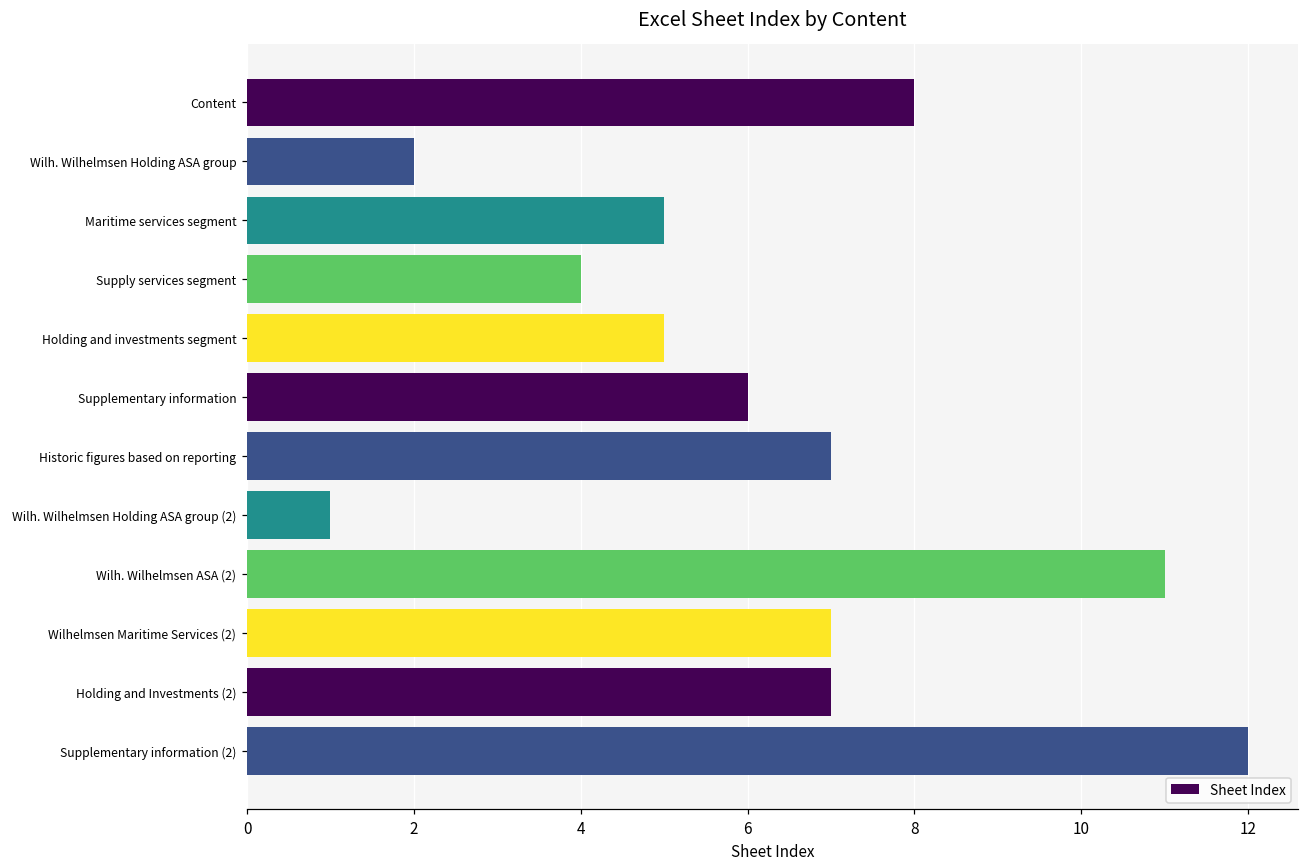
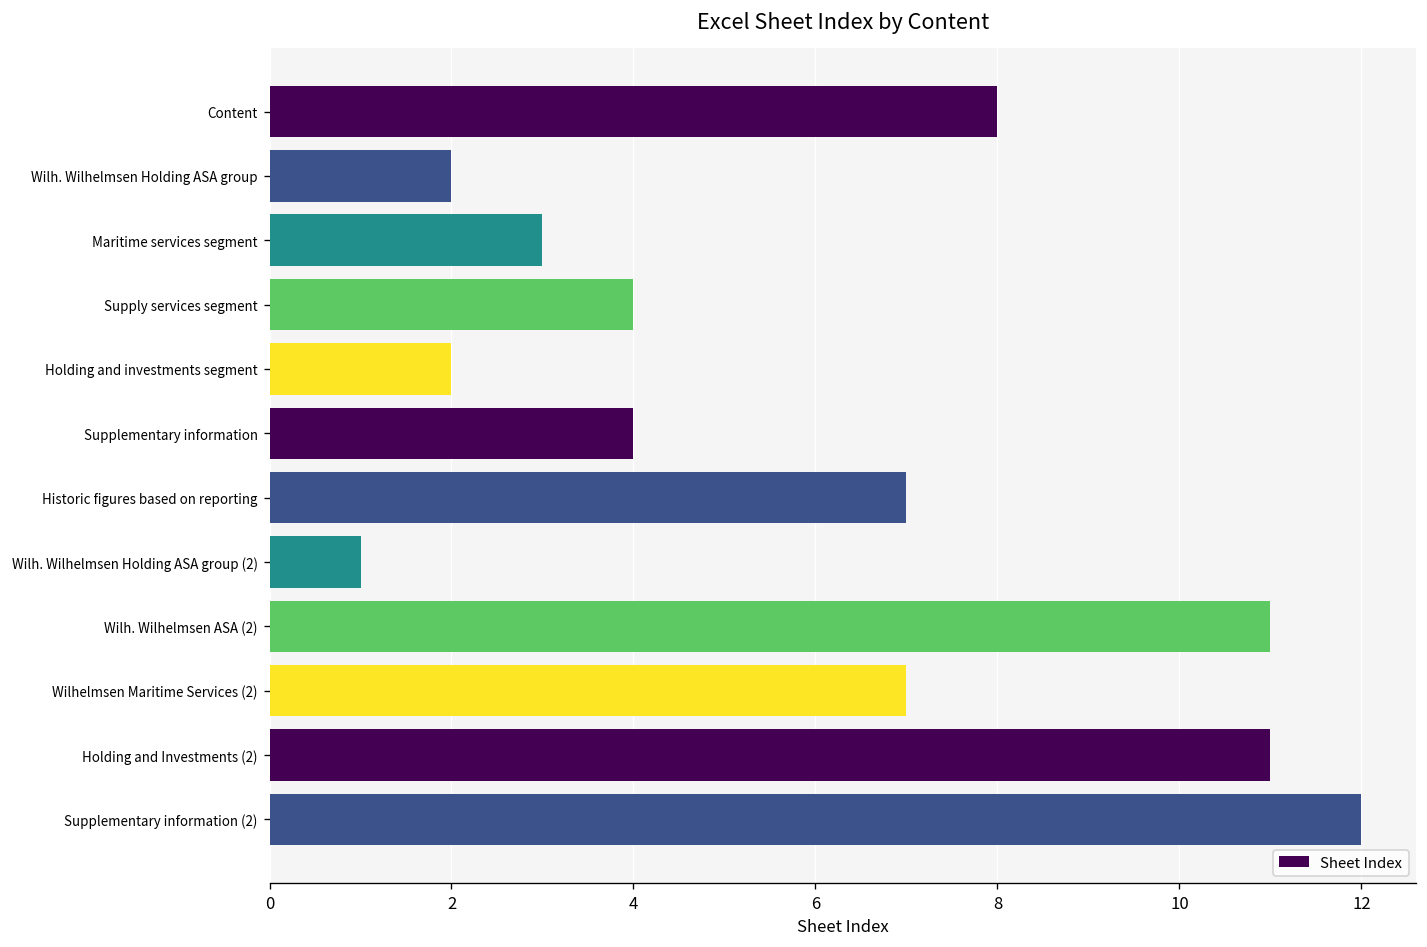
  {
    "Content": 8,
    "Wilh. Wilhelmsen Holding ASA group": 2,
-   "Maritime services segment": 5,
+   "Maritime services segment": 3,
    "Supply services segment": 4,
-   "Holding and investments segment": 5,
-   "Supplementary information": 6,
+   "Holding and investments segment": 2,
+   "Supplementary information": 4,
    "Historic figures based on reporting": 7,
    "Wilh. Wilhelmsen Holding ASA group (2)": 1,
    "Wilh. Wilhelmsen ASA (2)": 11,
    "Wilhelmsen Maritime Services (2)": 7,
-   "Holding and Investments (2)": 7,
+   "Holding and Investments (2)": 11,
    "Supplementary information (2)": 12
  }
